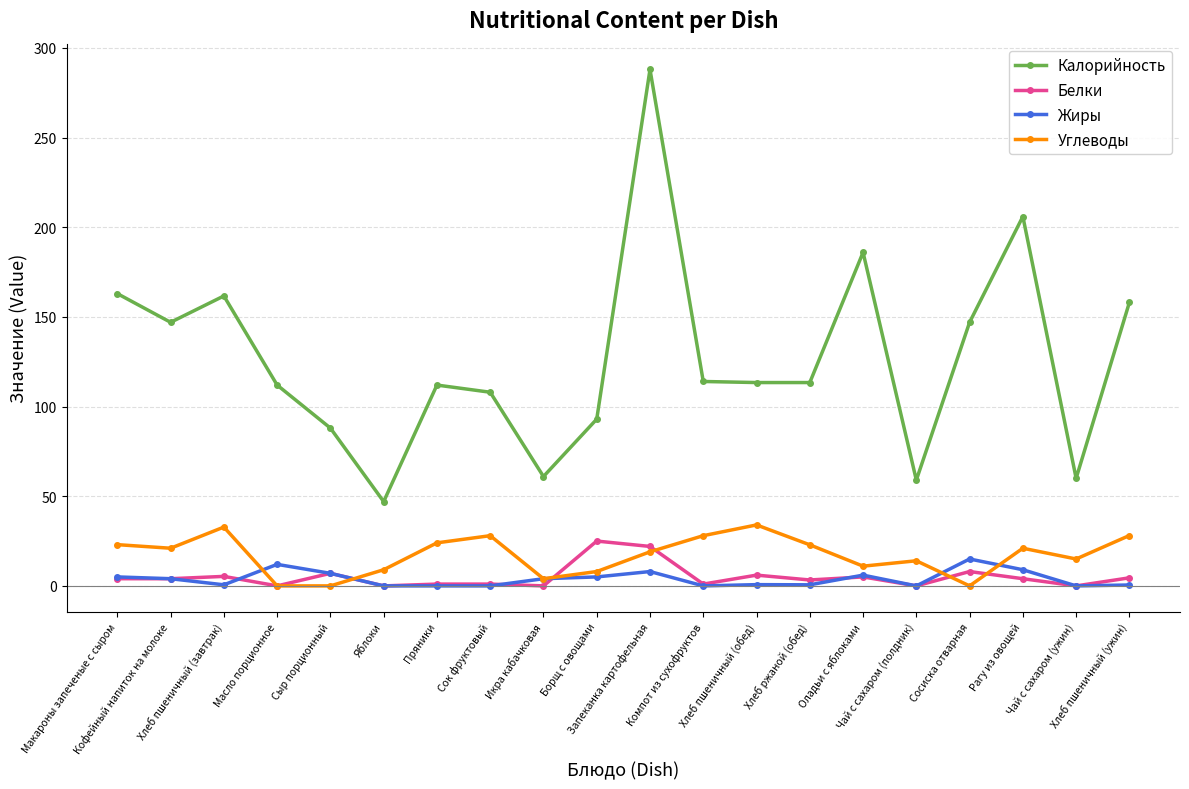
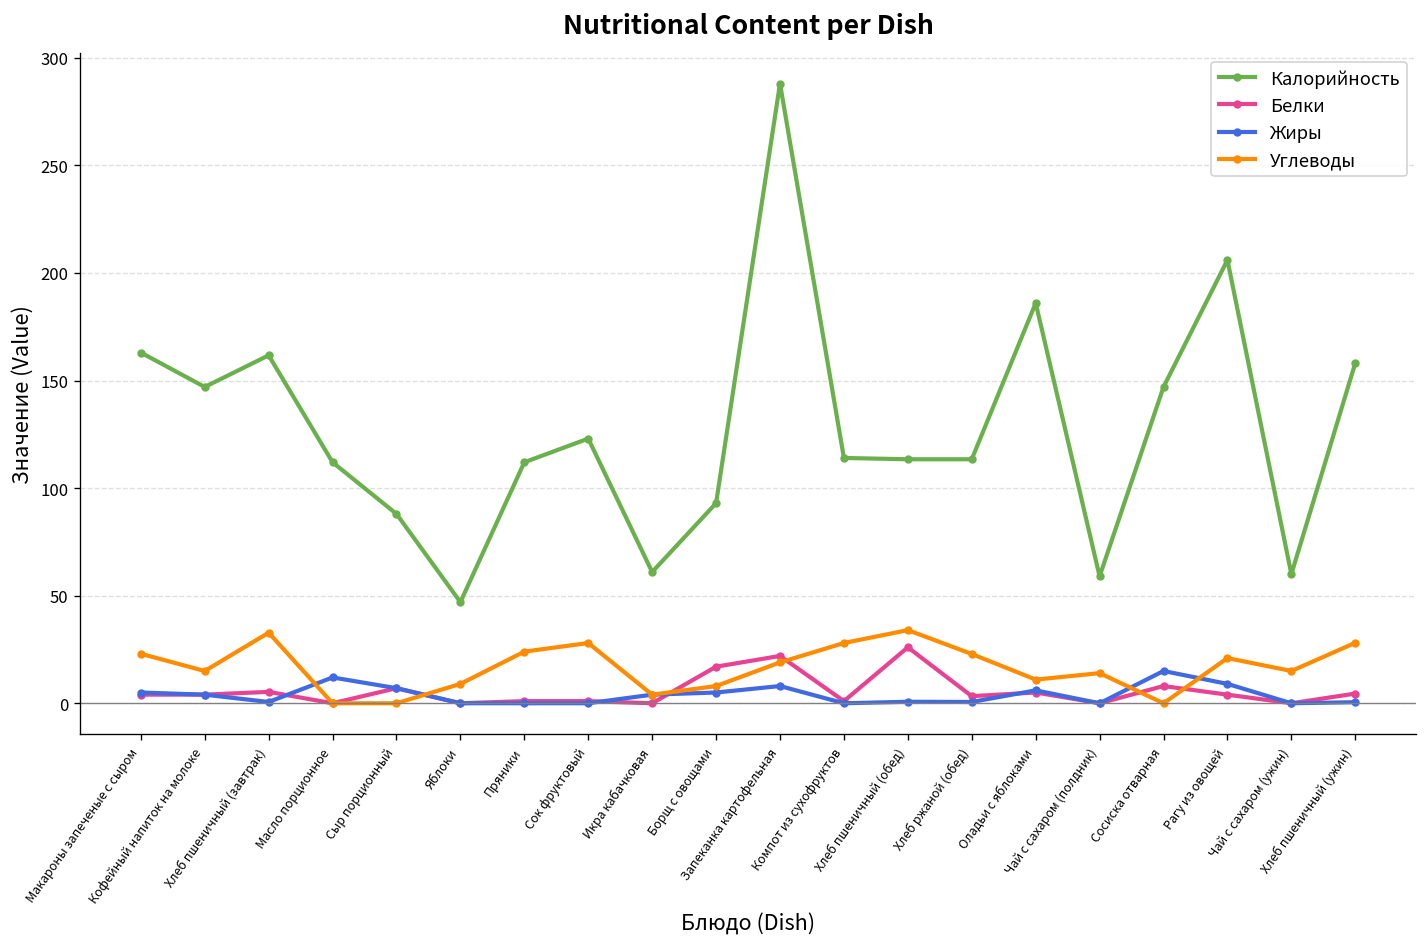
  {
    "Калорийность": {
      "Макароны запеченые с сыром": 163,
      "Кофейный напиток на молоке": 147,
      "Хлеб пшеничный (завтрак)": 162,
      "Масло порционное": 112,
      "Сыр порционный": 88,
      "Яблоки": 47,
      "Пряники": 112,
-     "Сок фруктовый": 108,
+     "Сок фруктовый": 123,
      "Икра кабачковая": 61,
      "Борщ с овощами": 93,
      "Запеканка картофельная": 288,
      "Компот из сухофруктов": 114,
      "Хлеб пшеничный (обед)": 113,
      "Хлеб ржаной (обед)": 113,
      "Оладьи с яблоками": 186,
      "Чай с сахаром (полдник)": 59,
      "Сосиска отварная": 147,
      "Рагу из овощей": 206,
      "Чай с сахаром (ужин)": 60,
      "Хлеб пшеничный (ужин)": 158
    },
    "Белки": {
      "Хлеб пшеничный (завтрак)": 5,
      "Икра кабачковая": 0,
-     "Борщ с овощами": 25,
+     "Борщ с овощами": 17,
      "Запеканка картофельная": 22,
-     "Хлеб пшеничный (обед)": 6,
+     "Хлеб пшеничный (обед)": 26,
      "Хлеб ржаной (обед)": 3,
      "Сосиска отварная": 8,
      "Рагу из овощей": 4,
      "Хлеб пшеничный (ужин)": 5
    },
    "Жиры": {
      "Хлеб пшеничный (завтрак)": 1,
      "Масло порционное": 12,
      "Борщ с овощами": 5,
      "Запеканка картофельная": 8,
      "Хлеб пшеничный (обед)": 1,
      "Хлеб ржаной (обед)": 1,
      "Сосиска отварная": 15,
      "Рагу из овощей": 9,
      "Хлеб пшеничный (ужин)": 1
    },
    "Углеводы": {
      "Макароны запеченые с сыром": 23,
-     "Кофейный напиток на молоке": 21,
+     "Кофейный напиток на молоке": 15,
      "Хлеб пшеничный (завтрак)": 33,
      "Сыр порционный": 0,
      "Яблоки": 9,
      "Пряники": 24,
      "Сок фруктовый": 28,
      "Борщ с овощами": 8,
      "Запеканка картофельная": 19,
      "Компот из сухофруктов": 28,
      "Хлеб пшеничный (обед)": 34,
      "Хлеб ржаной (обед)": 23,
      "Оладьи с яблоками": 11,
      "Чай с сахаром (полдник)": 14,
      "Сосиска отварная": 0,
      "Рагу из овощей": 21,
      "Чай с сахаром (ужин)": 15,
      "Хлеб пшеничный (ужин)": 28
    }
  }
